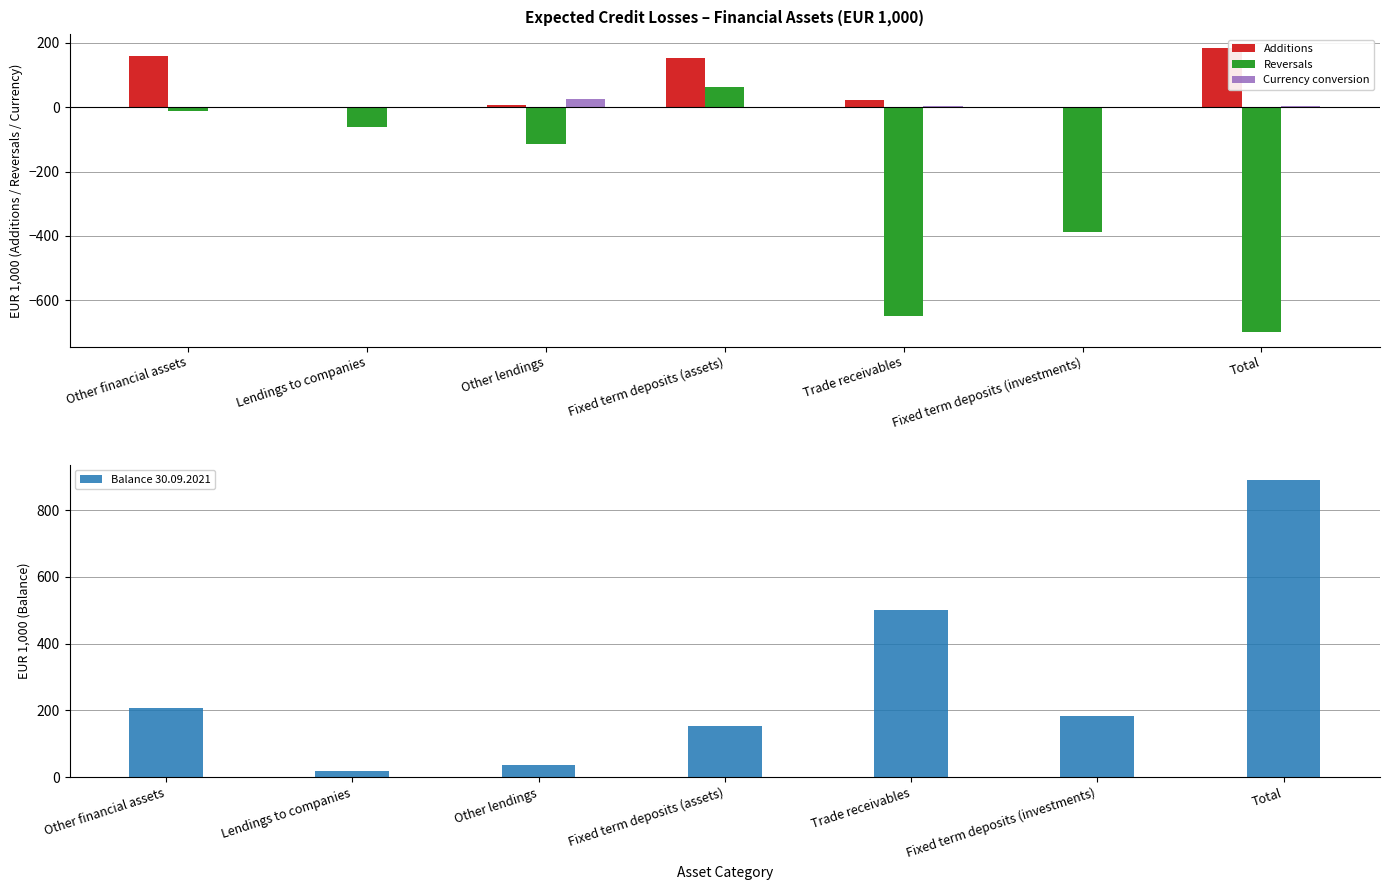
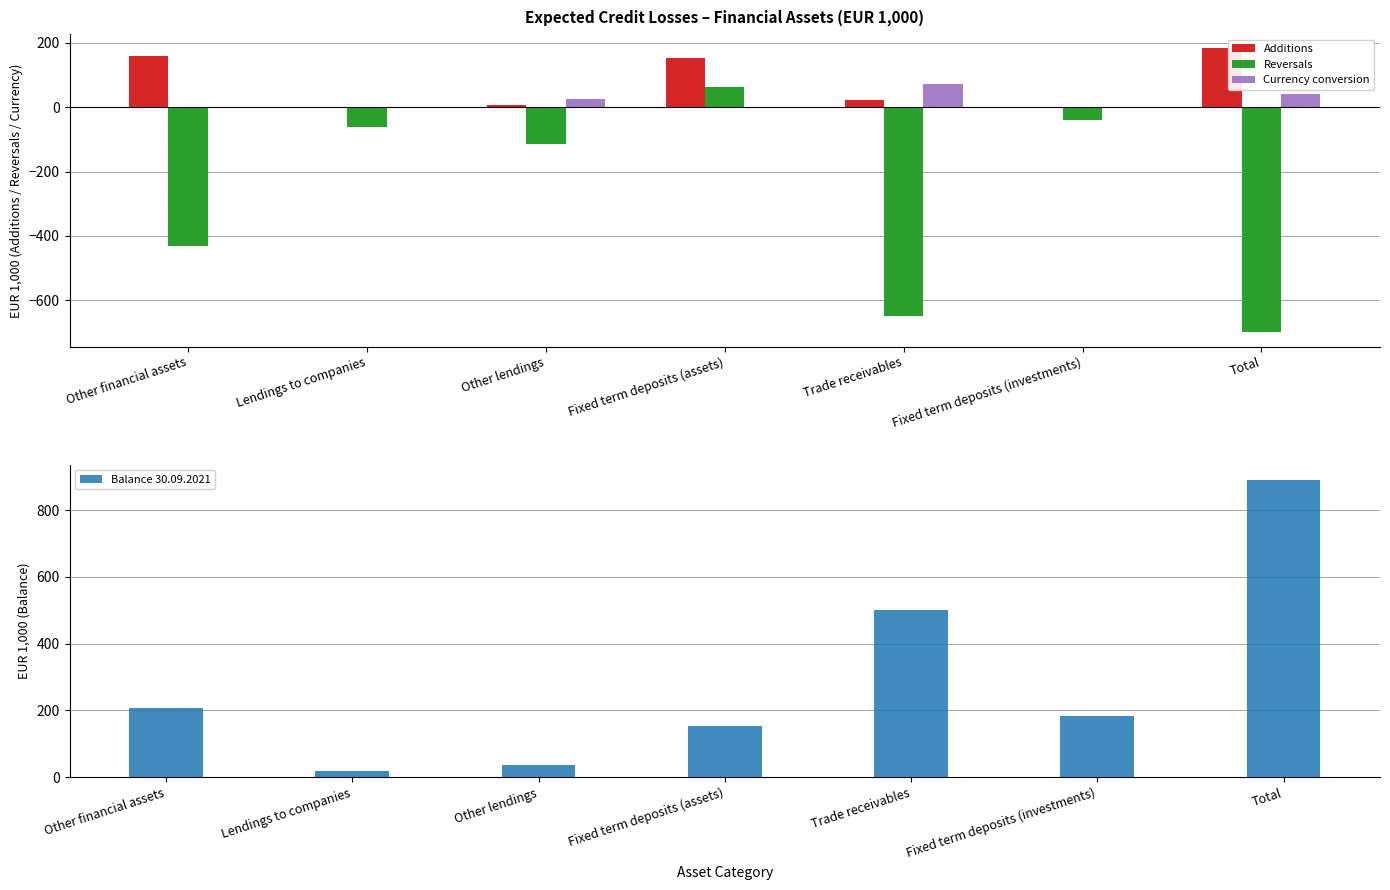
  {
    "Expected Credit Losses – Financial Assets (EUR 1,000)": {
      "Additions": {
        "Other financial assets": 160,
        "Lendings to companies": 0,
        "Fixed term deposits (assets)": 150,
        "Trade receivables": 20,
        "Fixed term deposits (investments)": 0,
        "Total": 180
      },
      "Reversals": {
-       "Other financial assets": -10,
+       "Other financial assets": -430,
        "Lendings to companies": -60,
        "Other lendings": -110,
        "Fixed term deposits (assets)": 60,
        "Trade receivables": -650,
-       "Fixed term deposits (investments)": -390,
+       "Fixed term deposits (investments)": -40,
        "Total": -700
      },
      "Currency conversion": {
        "Lendings to companies": 0,
        "Other lendings": 30,
        "Fixed term deposits (assets)": 0,
-       "Trade receivables": 0,
+       "Trade receivables": 70,
        "Fixed term deposits (investments)": 0,
-       "Total": 0
+       "Total": 40
      }
    }
  }
